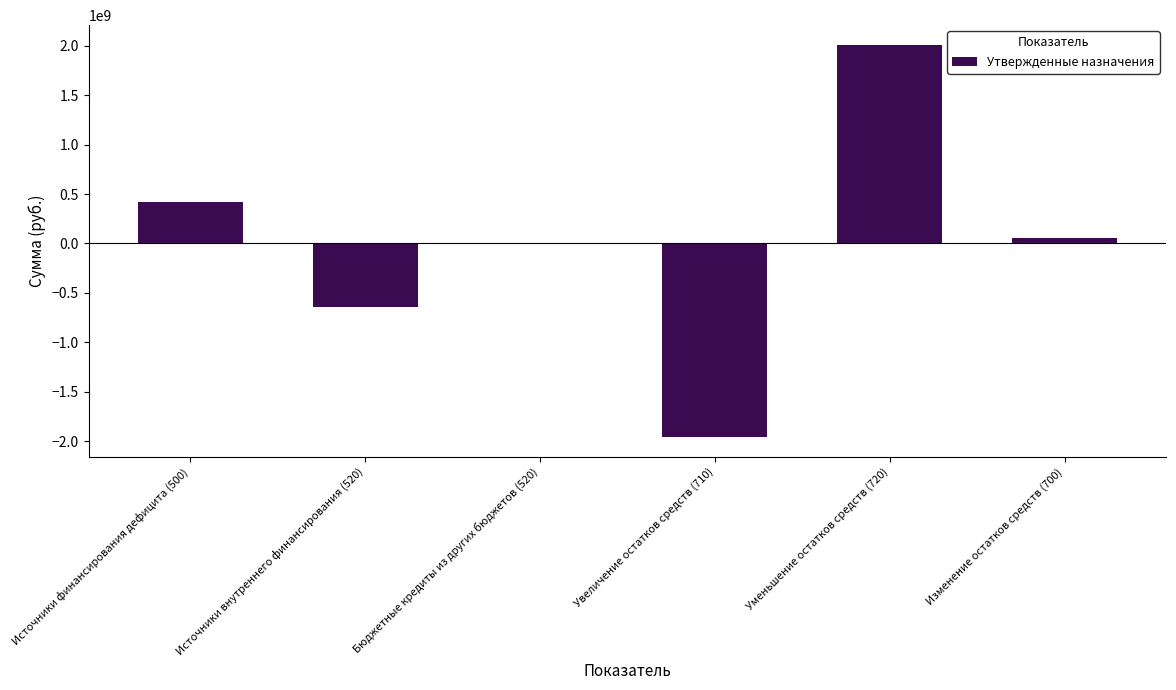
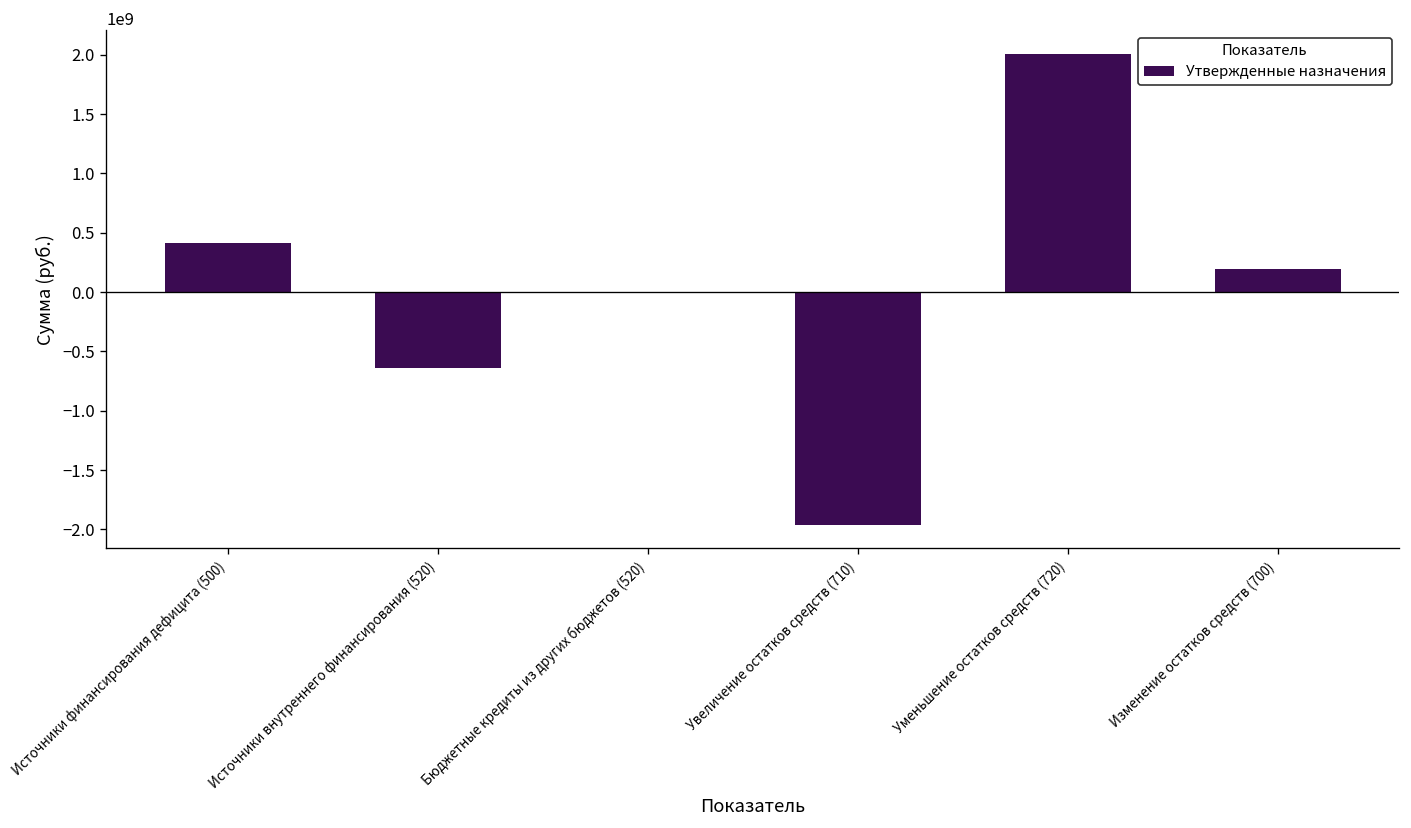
  {
    "Источники финансирования дефицита (500)": 400000000,
    "Источники внутреннего финансирования (520)": -600000000,
    "Увеличение остатков средств (710)": -2000000000,
    "Уменьшение остатков средств (720)": 2000000000,
-   "Изменение остатков средств (700)": 100000000
+   "Изменение остатков средств (700)": 200000000
  }
